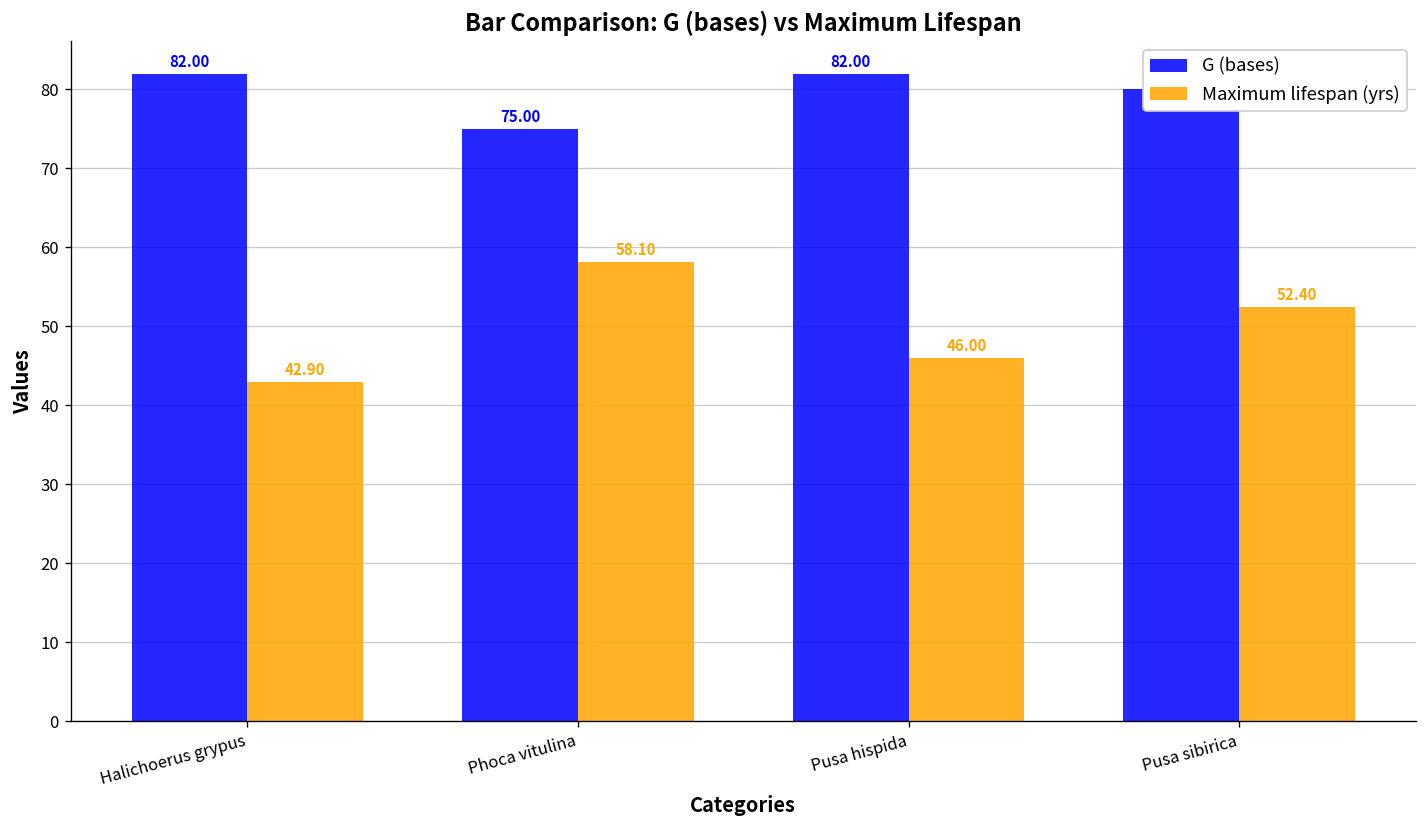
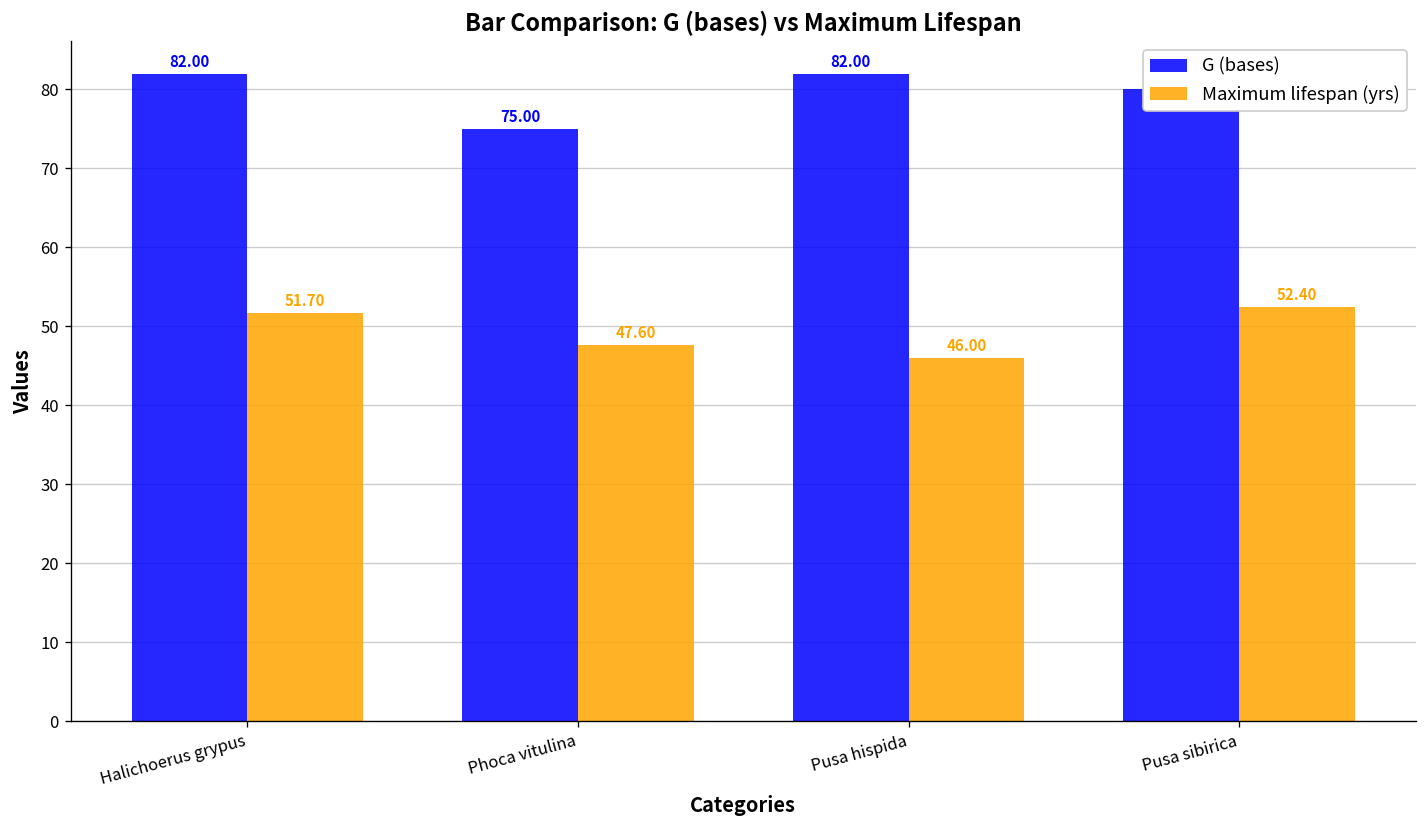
  {
    "G (bases)": {
      "Halichoerus grypus": 82.00,
      "Phoca vitulina": 75.00,
      "Pusa hispida": 82.00
    },
    "Maximum lifespan (yrs)": {
-     "Halichoerus grypus": 42.90,
-     "Phoca vitulina": 58.10,
+     "Halichoerus grypus": 51.70,
+     "Phoca vitulina": 47.60,
      "Pusa hispida": 46.00,
      "Pusa sibirica": 52.40
    }
  }
